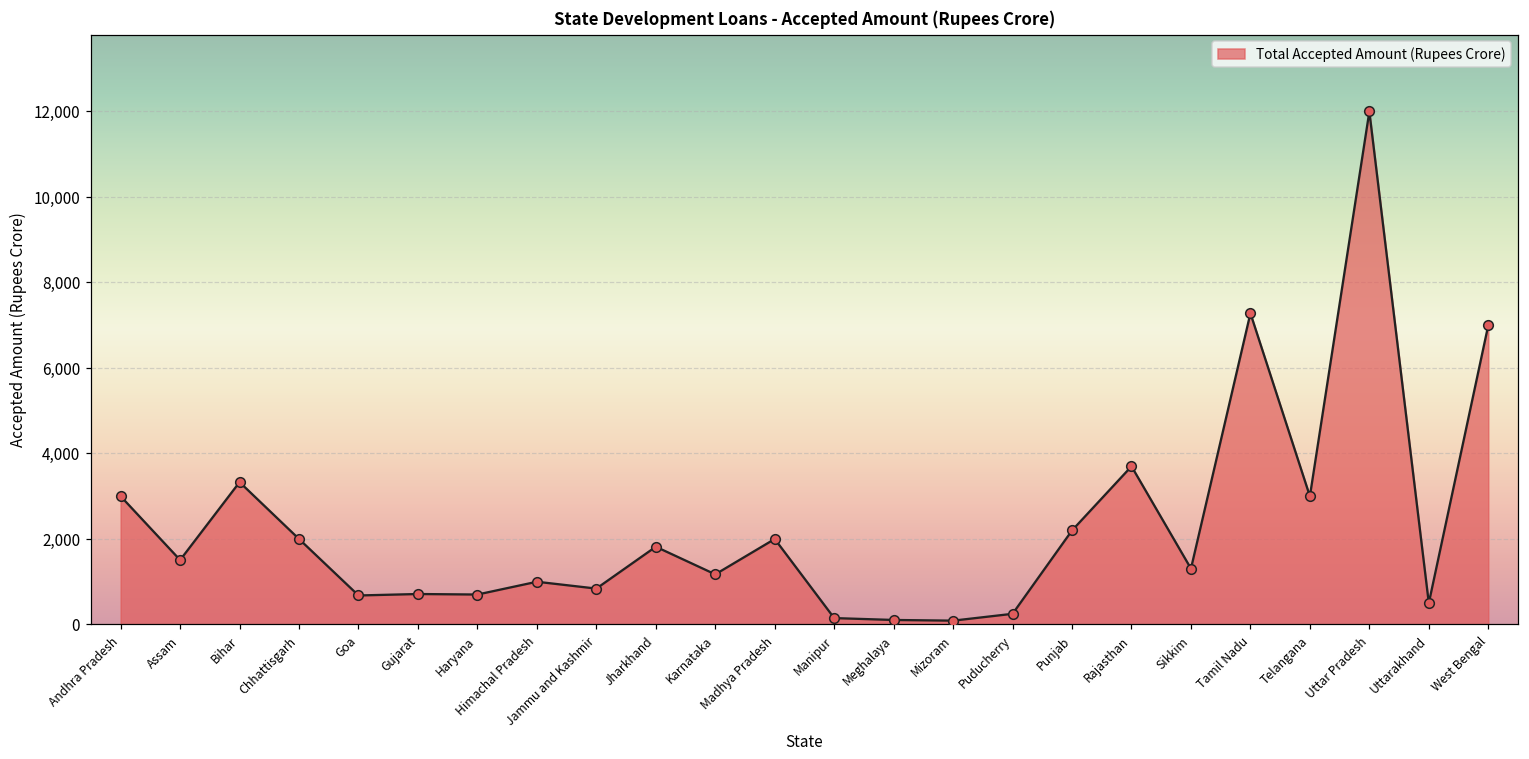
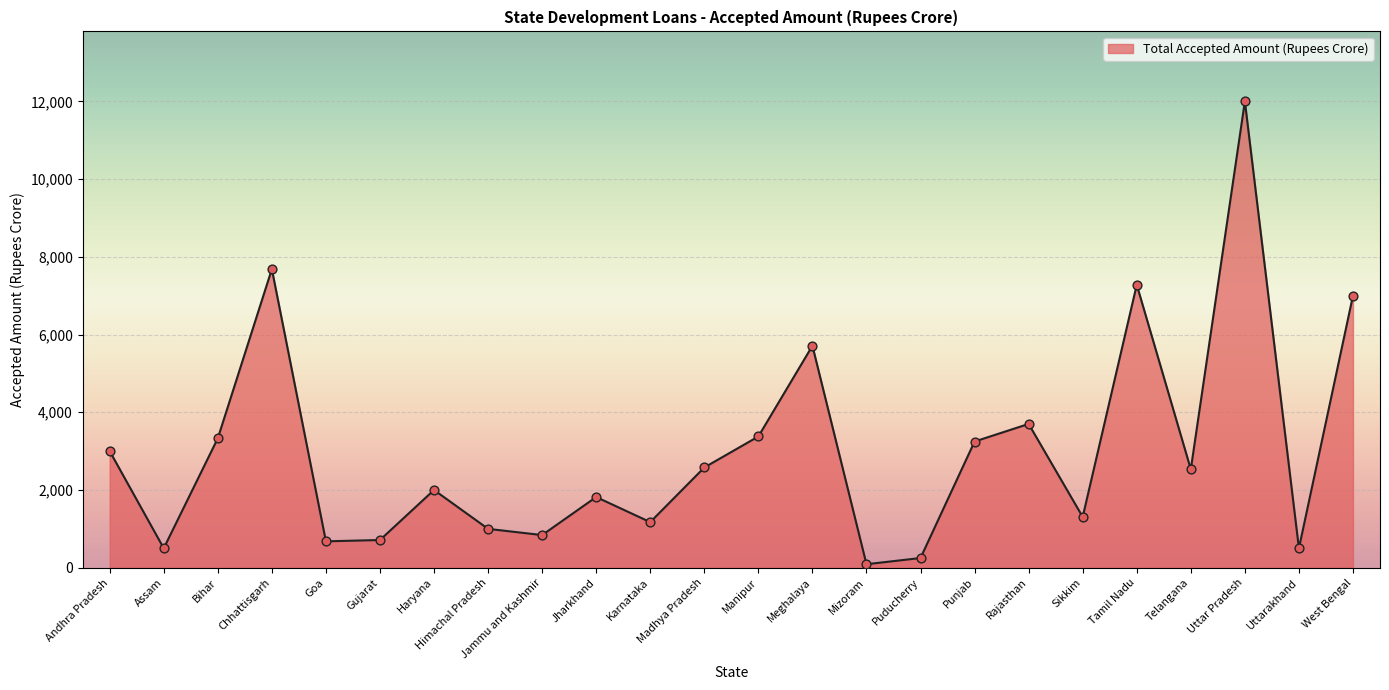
  {
    "Andhra Pradesh": "3,000",
-   "Assam": "1,500",
+   "Assam": "500",
    "Bihar": "3,300",
-   "Chhattisgarh": "2,000",
+   "Chhattisgarh": "7,700",
    "Goa": "700",
    "Gujarat": "700",
-   "Haryana": "700",
+   "Haryana": "2,000",
    "Himachal Pradesh": "1,000",
    "Jammu and Kashmir": "800",
    "Jharkhand": "1,800",
    "Karnataka": "1,200",
-   "Madhya Pradesh": "2,000",
-   "Manipur": "200",
-   "Meghalaya": "100",
+   "Madhya Pradesh": "2,600",
+   "Manipur": "3,400",
+   "Meghalaya": "5,700",
    "Mizoram": "100",
    "Puducherry": "300",
-   "Punjab": "2,200",
+   "Punjab": "3,200",
    "Rajasthan": "3,700",
    "Sikkim": "1,300",
    "Tamil Nadu": "7,300",
-   "Telangana": "3,000",
+   "Telangana": "2,500",
    "Uttar Pradesh": "12,000",
    "Uttarakhand": "500",
    "West Bengal": "7,000"
  }
